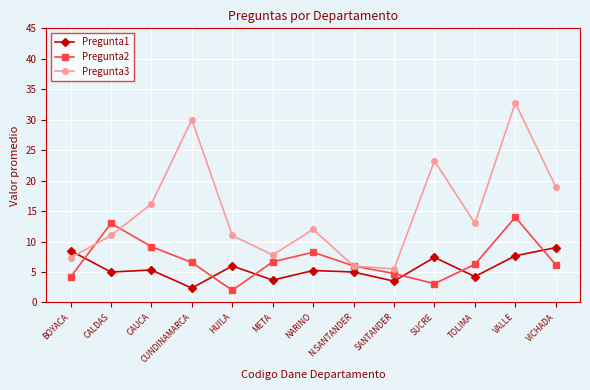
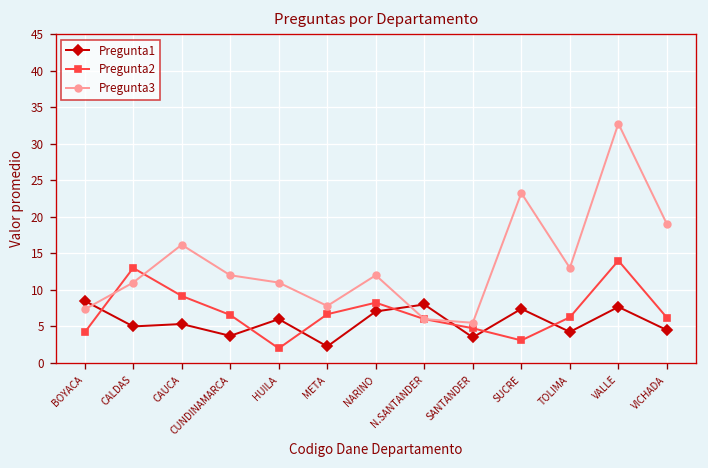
  {
    "Pregunta1": {
      "BOYACA": 9,
      "CALDAS": 5,
      "CAUCA": 5,
-     "CUNDINAMARCA": 2,
+     "CUNDINAMARCA": 4,
      "HUILA": 6,
-     "META": 4,
-     "NARINO": 5,
-     "N.SANTANDER": 5,
+     "META": 2,
+     "NARINO": 7,
+     "N.SANTANDER": 8,
      "SANTANDER": 4,
      "SUCRE": 7,
      "TOLIMA": 4,
      "VALLE": 8,
-     "VICHADA": 9
+     "VICHADA": 5
    },
    "Pregunta2": {
      "BOYACA": 4,
      "CALDAS": 13,
      "CAUCA": 9,
      "CUNDINAMARCA": 7,
      "HUILA": 2,
      "META": 7,
      "NARINO": 8,
      "SANTANDER": 5,
      "SUCRE": 3,
      "TOLIMA": 6,
      "VALLE": 14,
      "VICHADA": 6
    },
    "Pregunta3": {
      "BOYACA": 7,
      "CALDAS": 11,
      "CAUCA": 16,
-     "CUNDINAMARCA": 30,
+     "CUNDINAMARCA": 12,
      "HUILA": 11,
      "META": 8,
      "NARINO": 12,
      "SANTANDER": 6,
      "SUCRE": 23,
      "TOLIMA": 13,
      "VALLE": 33,
      "VICHADA": 19
    }
  }
